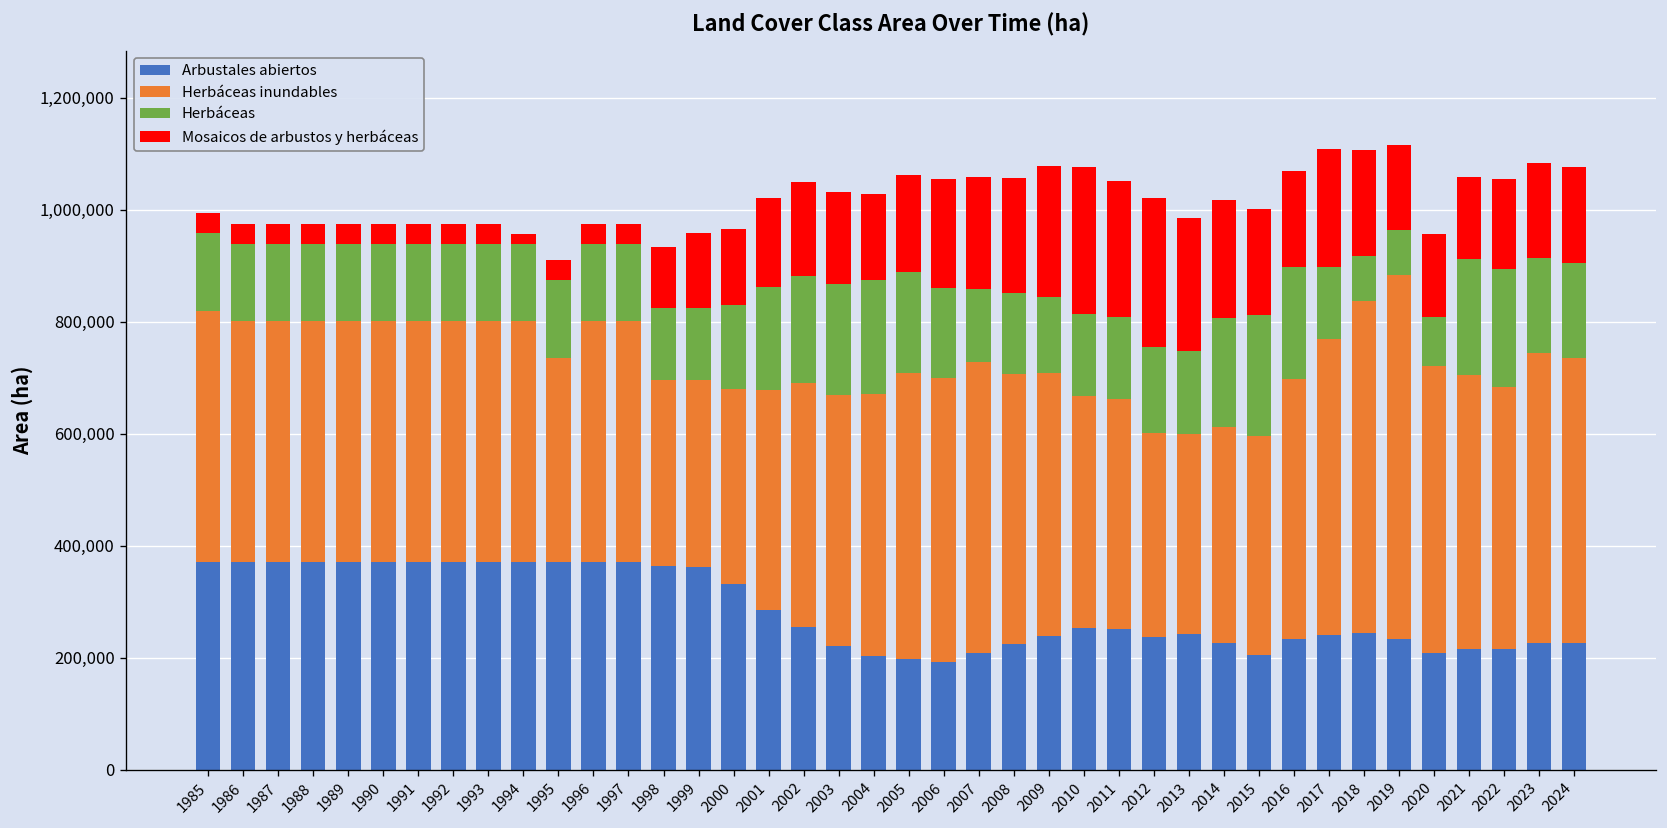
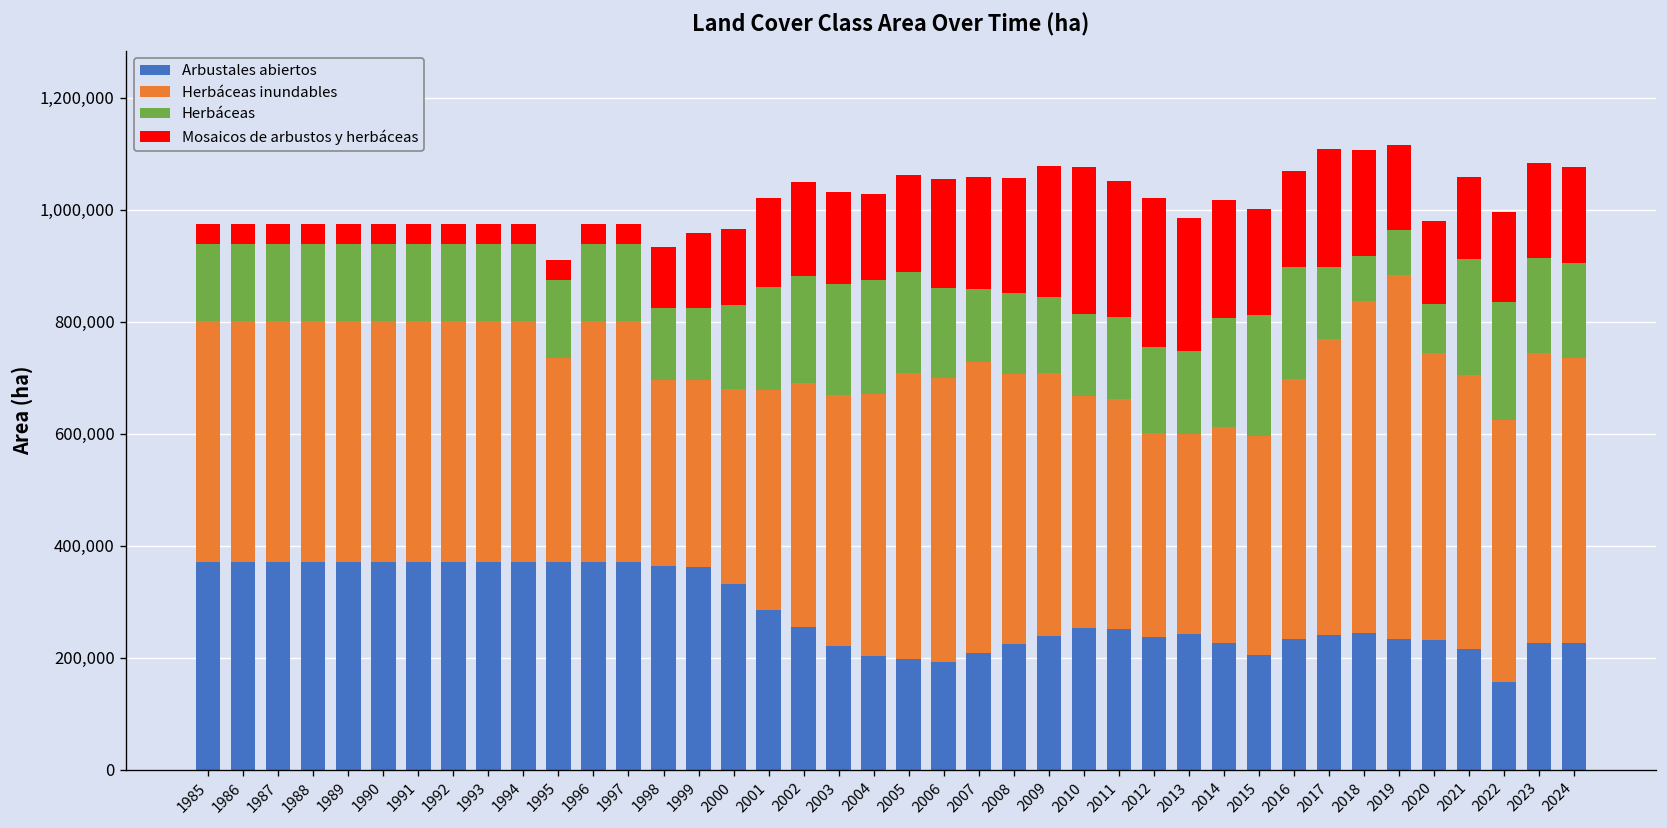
  {
    "Arbustales abiertos": {
      "1985": "370,000",
      "1986": "370,000",
      "1987": "370,000",
      "1988": "370,000",
      "1989": "370,000",
      "1990": "370,000",
      "1991": "370,000",
      "1992": "370,000",
      "1993": "370,000",
      "1994": "370,000",
      "1995": "370,000",
      "1996": "370,000",
      "1997": "370,000",
      "1998": "360,000",
      "1999": "360,000",
      "2000": "330,000",
      "2001": "290,000",
      "2002": "250,000",
      "2003": "220,000",
      "2004": "200,000",
      "2005": "200,000",
      "2006": "190,000",
      "2007": "210,000",
      "2008": "220,000",
      "2009": "240,000",
      "2010": "250,000",
      "2011": "250,000",
      "2012": "240,000",
      "2013": "240,000",
      "2014": "230,000",
      "2015": "210,000",
      "2016": "230,000",
      "2017": "240,000",
      "2018": "240,000",
      "2019": "230,000",
-     "2020": "210,000",
+     "2020": "230,000",
      "2021": "210,000",
-     "2022": "210,000",
+     "2022": "160,000",
      "2023": "230,000",
      "2024": "230,000"
    },
    "Herbáceas inundables": {
-     "1985": "450,000",
+     "1985": "430,000",
      "1986": "430,000",
      "1987": "430,000",
      "1988": "430,000",
      "1989": "430,000",
      "1990": "430,000",
      "1991": "430,000",
      "1992": "430,000",
      "1993": "430,000",
      "1994": "430,000",
      "1995": "360,000",
      "1996": "430,000",
      "1997": "430,000",
      "1998": "330,000",
      "1999": "330,000",
      "2000": "350,000",
      "2001": "390,000",
      "2002": "440,000",
      "2003": "450,000",
      "2004": "470,000",
      "2005": "510,000",
      "2006": "510,000",
      "2007": "520,000",
      "2008": "480,000",
      "2009": "470,000",
      "2010": "420,000",
      "2011": "410,000",
      "2012": "360,000",
      "2013": "360,000",
      "2014": "390,000",
      "2015": "390,000",
      "2016": "460,000",
      "2017": "530,000",
      "2018": "590,000",
      "2019": "650,000",
      "2020": "510,000",
      "2021": "490,000",
      "2022": "470,000",
      "2023": "520,000",
      "2024": "510,000"
    },
    "Herbáceas": {
      "1985": "140,000",
      "1986": "140,000",
      "1987": "140,000",
      "1988": "140,000",
      "1989": "140,000",
      "1990": "140,000",
      "1991": "140,000",
      "1992": "140,000",
      "1993": "140,000",
      "1994": "140,000",
      "1995": "140,000",
      "1996": "140,000",
      "1997": "140,000",
      "1998": "130,000",
      "1999": "130,000",
      "2000": "150,000",
      "2001": "180,000",
      "2002": "190,000",
      "2003": "200,000",
      "2004": "200,000",
      "2005": "180,000",
      "2006": "160,000",
      "2007": "130,000",
      "2008": "140,000",
      "2009": "140,000",
      "2010": "150,000",
      "2011": "150,000",
      "2012": "150,000",
      "2013": "150,000",
      "2014": "200,000",
      "2015": "220,000",
      "2016": "200,000",
      "2017": "130,000",
      "2018": "80,000",
      "2019": "80,000",
      "2020": "90,000",
      "2021": "210,000",
      "2022": "210,000",
      "2023": "170,000",
      "2024": "170,000"
    },
    "Mosaicos de arbustos y herbáceas": {
      "1985": "40,000",
      "1986": "40,000",
      "1987": "40,000",
      "1988": "40,000",
      "1989": "40,000",
      "1990": "40,000",
      "1991": "40,000",
      "1992": "40,000",
      "1993": "40,000",
-     "1994": "20,000",
+     "1994": "40,000",
      "1995": "40,000",
      "1996": "40,000",
      "1997": "40,000",
      "1998": "110,000",
      "1999": "130,000",
      "2000": "130,000",
      "2001": "160,000",
      "2002": "170,000",
      "2003": "170,000",
      "2004": "150,000",
      "2005": "170,000",
      "2006": "190,000",
      "2007": "200,000",
      "2008": "210,000",
      "2009": "230,000",
      "2010": "260,000",
      "2011": "240,000",
      "2012": "270,000",
      "2013": "240,000",
      "2014": "210,000",
      "2015": "190,000",
      "2016": "170,000",
      "2017": "210,000",
      "2018": "190,000",
      "2019": "150,000",
      "2020": "150,000",
      "2021": "150,000",
      "2022": "160,000",
      "2023": "170,000",
      "2024": "170,000"
    }
  }
